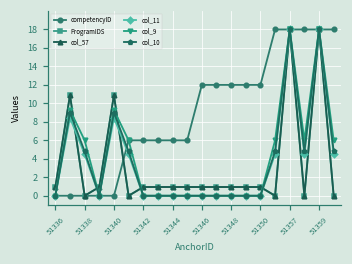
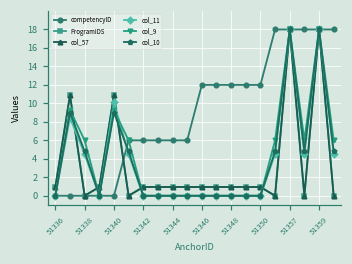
  {
    "col_11": {
-     "51340": 8
+     "51340": 10
    }
  }
